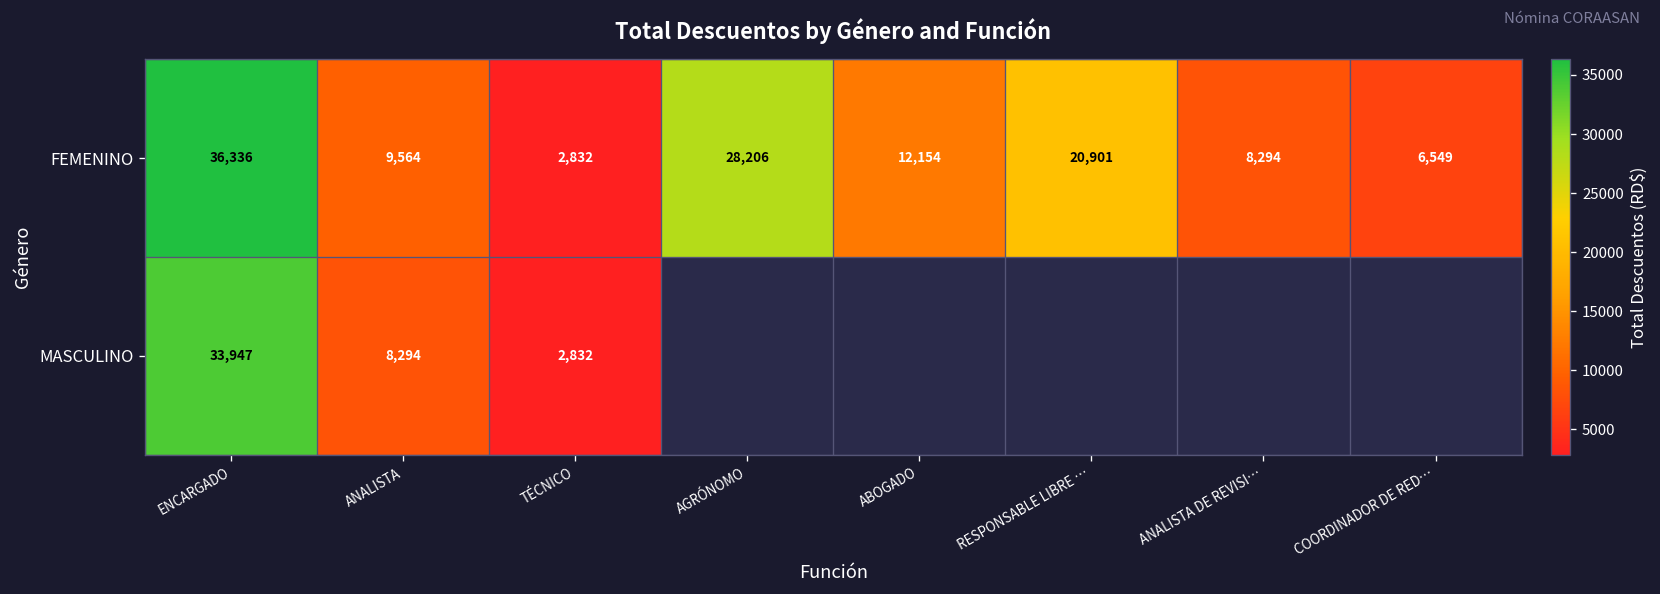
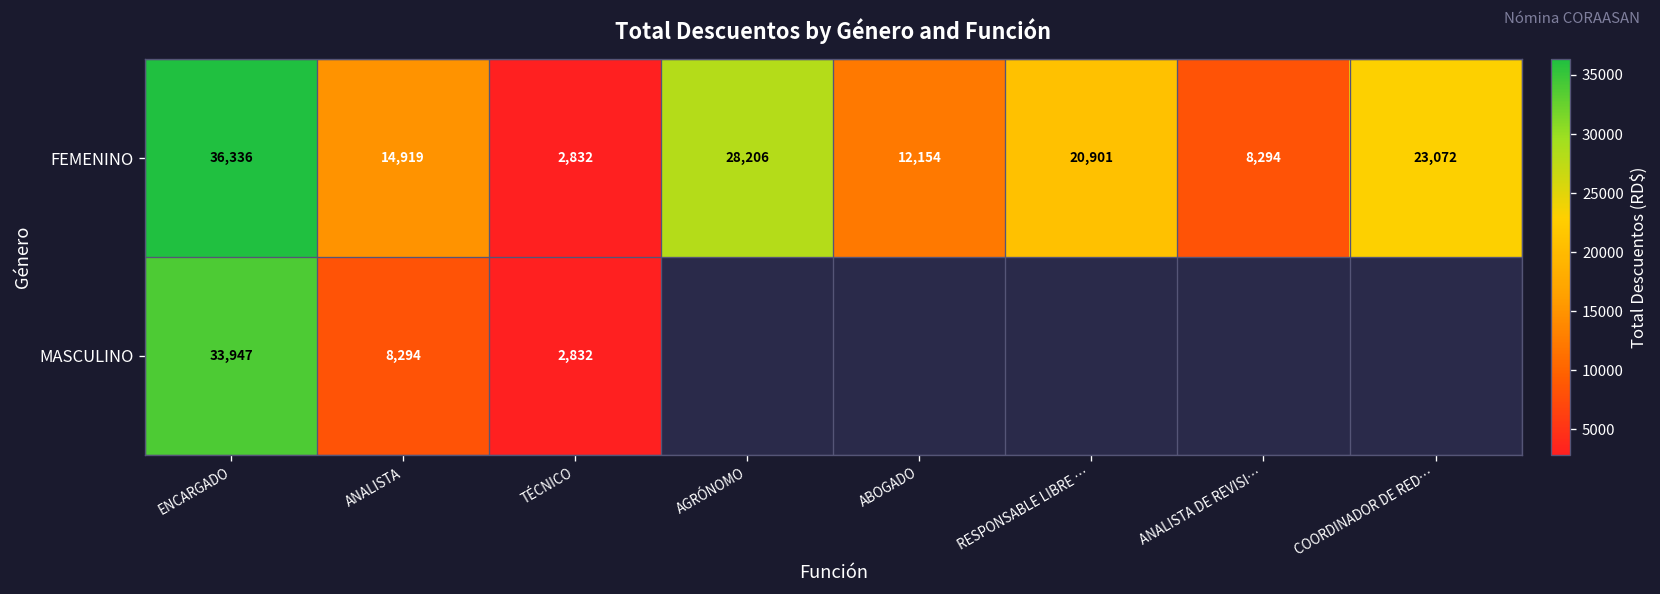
  {
    "FEMENINO": {
      "ENCARGADO": "36,336",
-     "ANALISTA": "9,564",
+     "ANALISTA": "14,919",
      "TÉCNICO": "2,832",
      "AGRÓNOMO": "28,206",
      "ABOGADO": "12,154",
      "RESPONSABLE LIBRE …": "20,901",
      "ANALISTA DE REVISI…": "8,294",
-     "COORDINADOR DE RED…": "6,549"
+     "COORDINADOR DE RED…": "23,072"
    },
    "MASCULINO": {
      "ENCARGADO": "33,947",
      "ANALISTA": "8,294",
      "TÉCNICO": "2,832"
    }
  }
